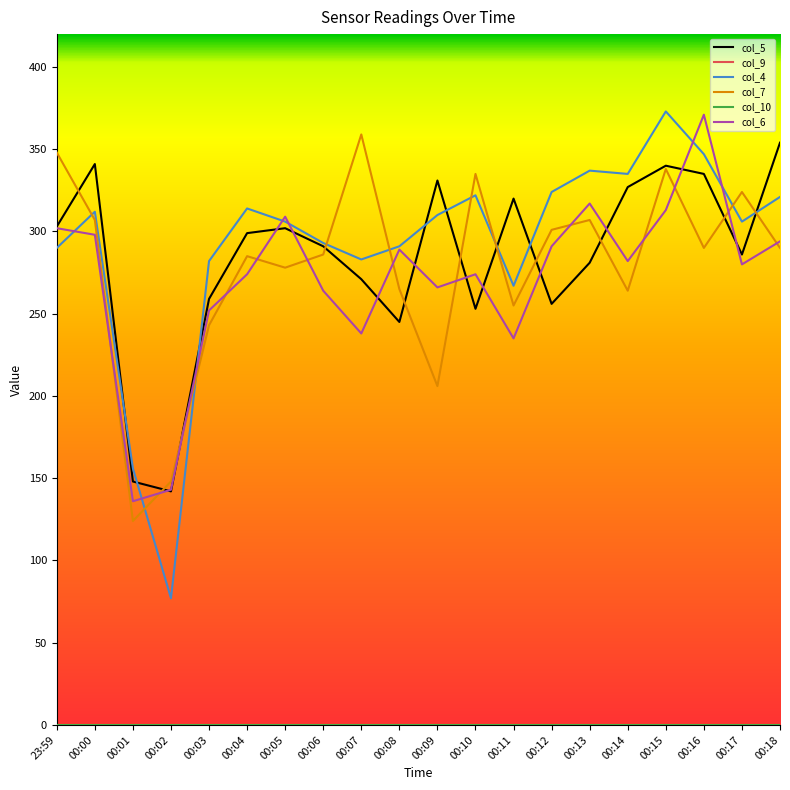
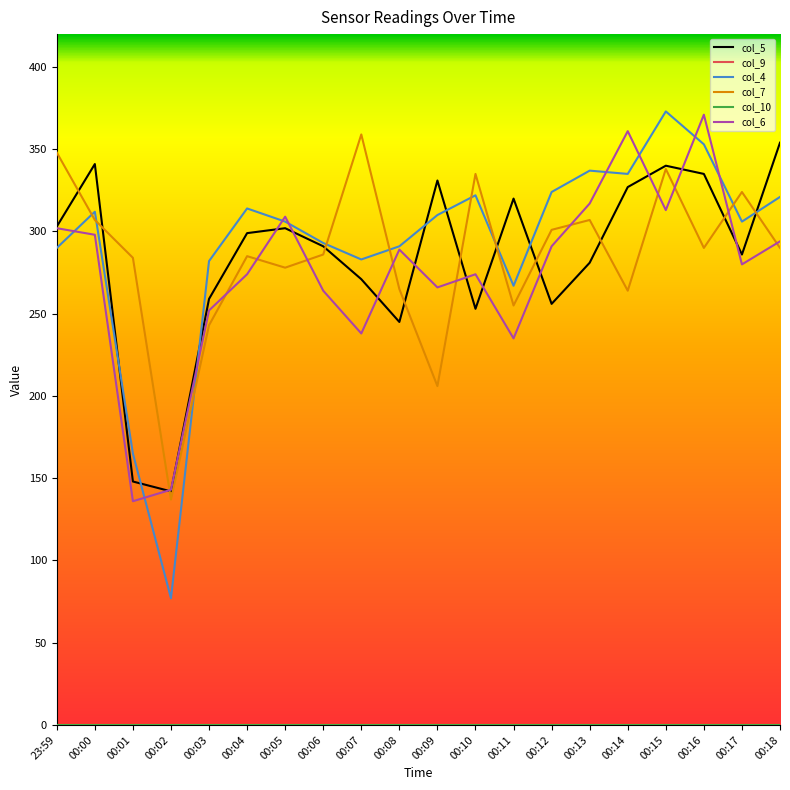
  {
    "col_5": {
      "00:00": 341,
      "00:01": 148,
      "00:03": 259,
      "00:04": 299,
      "00:05": 302,
      "00:06": 291,
      "00:07": 271,
      "00:08": 245,
      "00:09": 331,
      "00:10": 253,
      "00:11": 320,
      "00:12": 256,
      "00:13": 281,
      "00:14": 327,
      "00:15": 340,
      "00:16": 335,
      "00:17": 286,
      "00:18": 354
    },
    "col_10": {
      "23:59": 0,
      "00:00": 0,
      "00:01": 0,
      "00:02": 0,
      "00:03": 0,
      "00:04": 0,
      "00:05": 0,
      "00:06": 0,
      "00:07": 0,
      "00:08": 0,
      "00:09": 0,
      "00:10": 0,
      "00:11": 0,
      "00:12": 0,
      "00:13": 0,
      "00:14": 0,
      "00:15": 0,
      "00:16": 0,
      "00:17": 0,
      "00:18": 0
    },
    "col_4": {
      "23:59": 290,
      "00:00": 312,
-     "00:01": 156,
+     "00:01": 165,
      "00:02": 77,
      "00:03": 282,
      "00:04": 314,
      "00:05": 306,
      "00:06": 293,
      "00:07": 283,
      "00:08": 291,
      "00:09": 310,
      "00:10": 322,
      "00:11": 267,
      "00:12": 324,
      "00:13": 337,
      "00:14": 335,
      "00:15": 373,
-     "00:16": 347,
+     "00:16": 353,
      "00:17": 306,
      "00:18": 321
    },
    "col_7": {
      "23:59": 348,
      "00:00": 307,
-     "00:01": 124,
-     "00:02": 148,
+     "00:01": 284,
+     "00:02": 137,
      "00:03": 243,
      "00:04": 285,
      "00:05": 278,
      "00:06": 286,
      "00:07": 359,
      "00:08": 265,
      "00:09": 206,
      "00:10": 335,
      "00:11": 255,
      "00:12": 301,
      "00:13": 307,
      "00:14": 264,
      "00:15": 338,
      "00:16": 290,
      "00:17": 324,
      "00:18": 290
    },
    "col_6": {
      "00:00": 298,
      "00:01": 136,
      "00:03": 252,
      "00:04": 274,
      "00:05": 309,
      "00:06": 264,
      "00:07": 238,
      "00:08": 289,
      "00:09": 266,
      "00:10": 274,
      "00:11": 235,
      "00:12": 291,
      "00:13": 317,
-     "00:14": 282,
+     "00:14": 361,
      "00:15": 313,
      "00:16": 371,
      "00:17": 280,
      "00:18": 294
    }
  }
